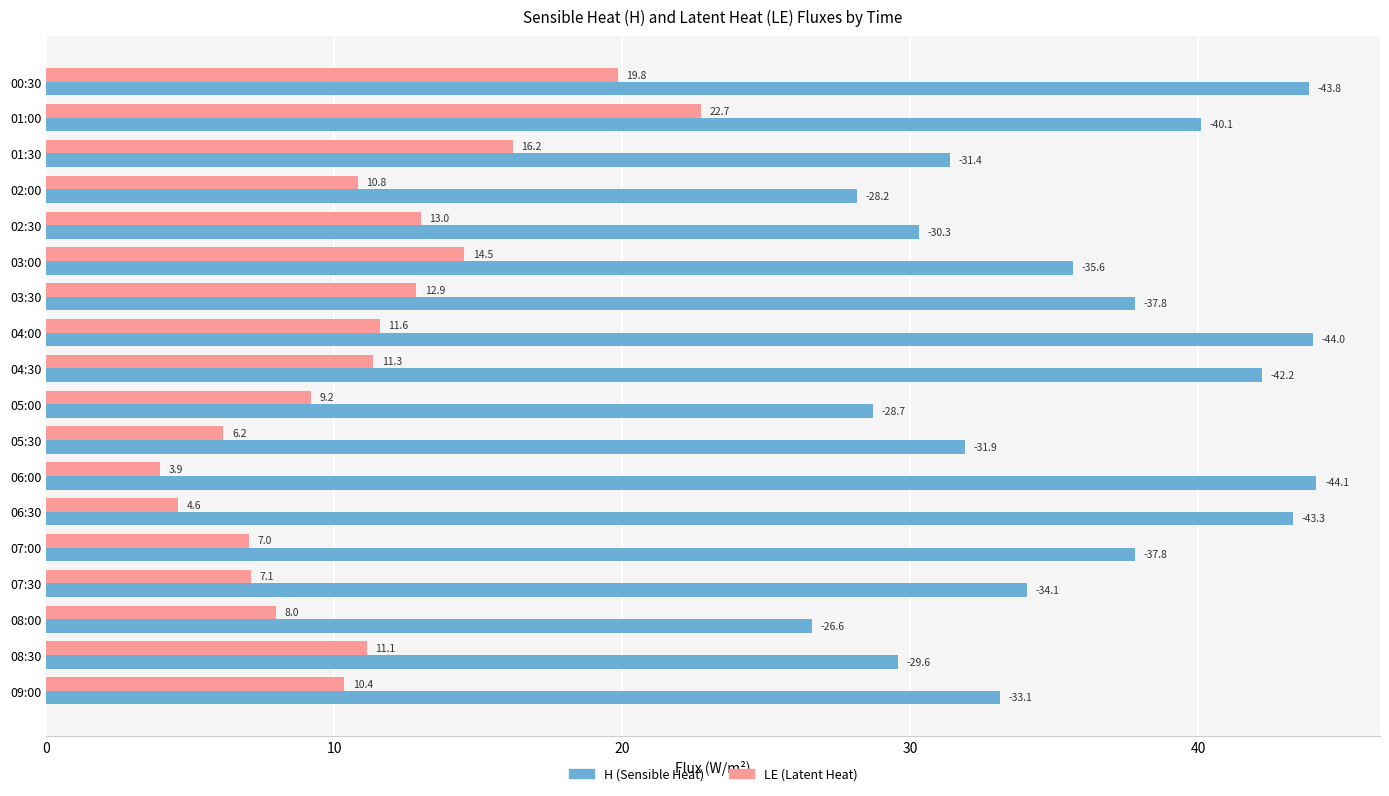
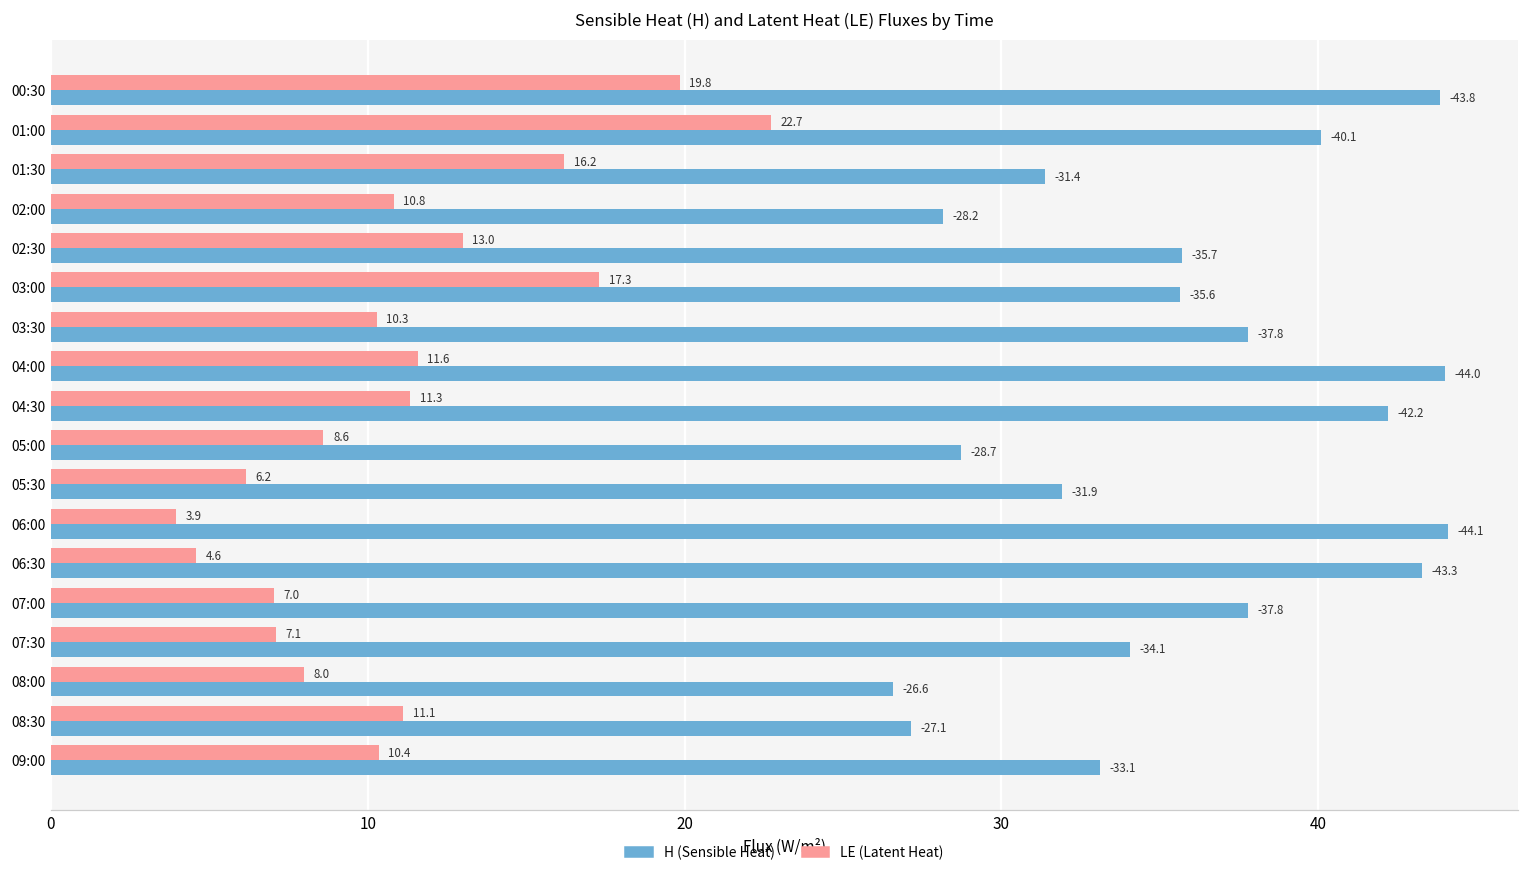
  {
    "H (Sensible Heat)": {
-     "02:30": -30.3,
-     "08:30": -29.6
+     "02:30": -35.7,
+     "08:30": -27.1
    },
    "LE (Latent Heat)": {
      "00:30": 19.8,
      "01:00": 22.7,
      "01:30": 16.2,
      "02:00": 10.8,
      "02:30": 13.0,
-     "03:00": 14.5,
-     "03:30": 12.9,
+     "03:00": 17.3,
+     "03:30": 10.3,
      "04:00": 11.6,
      "04:30": 11.3,
-     "05:00": 9.2,
+     "05:00": 8.6,
      "05:30": 6.2,
      "06:00": 3.9,
      "06:30": 4.6,
      "07:00": 7.0,
      "07:30": 7.1,
      "08:00": 8.0,
      "08:30": 11.1,
      "09:00": 10.4
    }
  }
